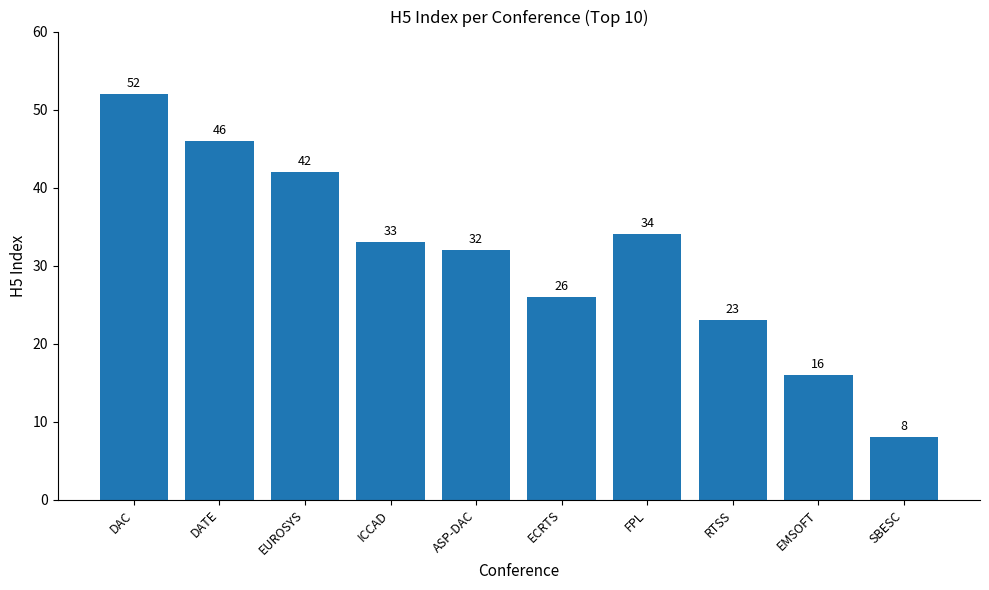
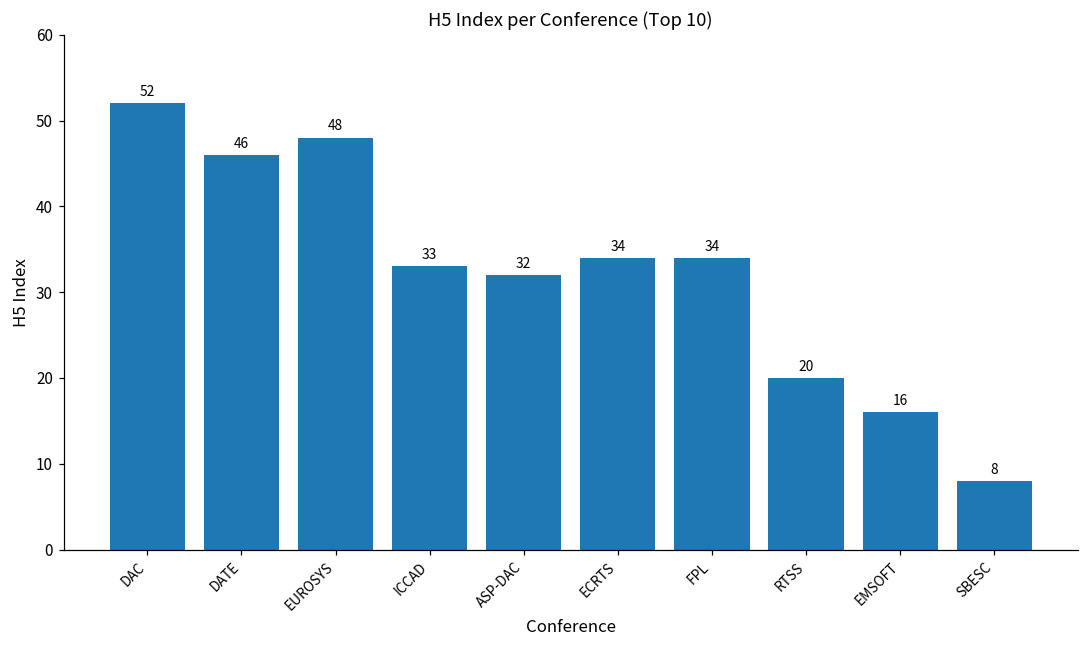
  {
    "DAC": 52,
    "DATE": 46,
-   "EUROSYS": 42,
+   "EUROSYS": 48,
    "ICCAD": 33,
    "ASP-DAC": 32,
-   "ECRTS": 26,
+   "ECRTS": 34,
    "FPL": 34,
-   "RTSS": 23,
+   "RTSS": 20,
    "EMSOFT": 16,
    "SBESC": 8
  }
